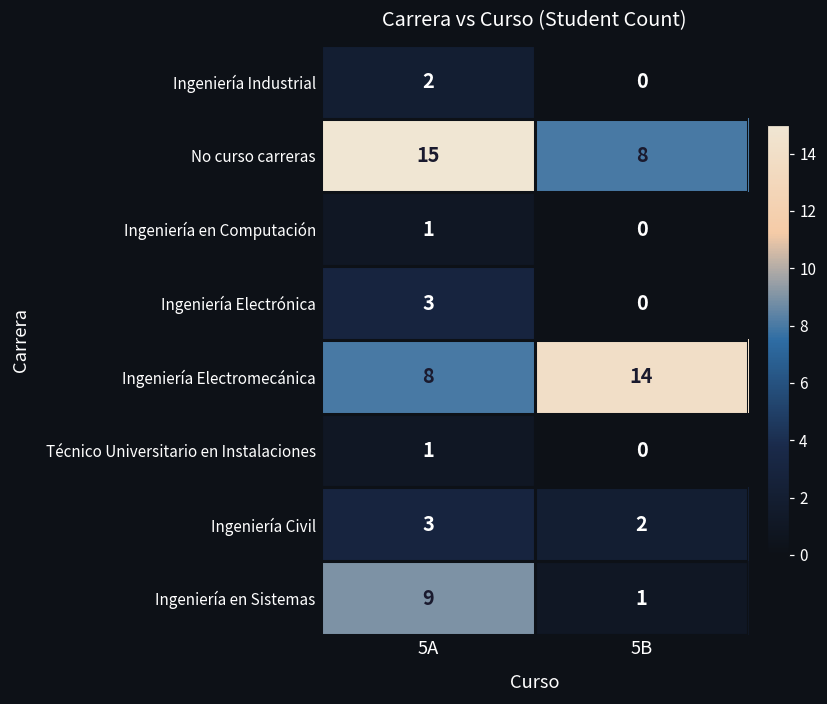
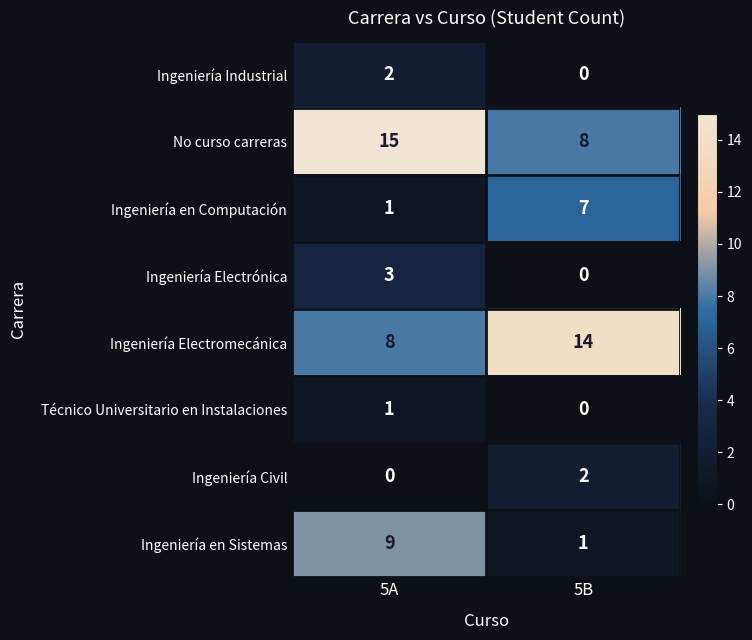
  {
    "Ingeniería Industrial": {
      "5A": 2,
      "5B": 0
    },
    "No curso carreras": {
      "5A": 15,
      "5B": 8
    },
    "Ingeniería en Computación": {
      "5A": 1,
-     "5B": 0
+     "5B": 7
    },
    "Ingeniería Electrónica": {
      "5A": 3,
      "5B": 0
    },
    "Ingeniería Electromecánica": {
      "5A": 8,
      "5B": 14
    },
    "Técnico Universitario en Instalaciones": {
      "5A": 1,
      "5B": 0
    },
    "Ingeniería Civil": {
-     "5A": 3,
+     "5A": 0,
      "5B": 2
    },
    "Ingeniería en Sistemas": {
      "5A": 9,
      "5B": 1
    }
  }
